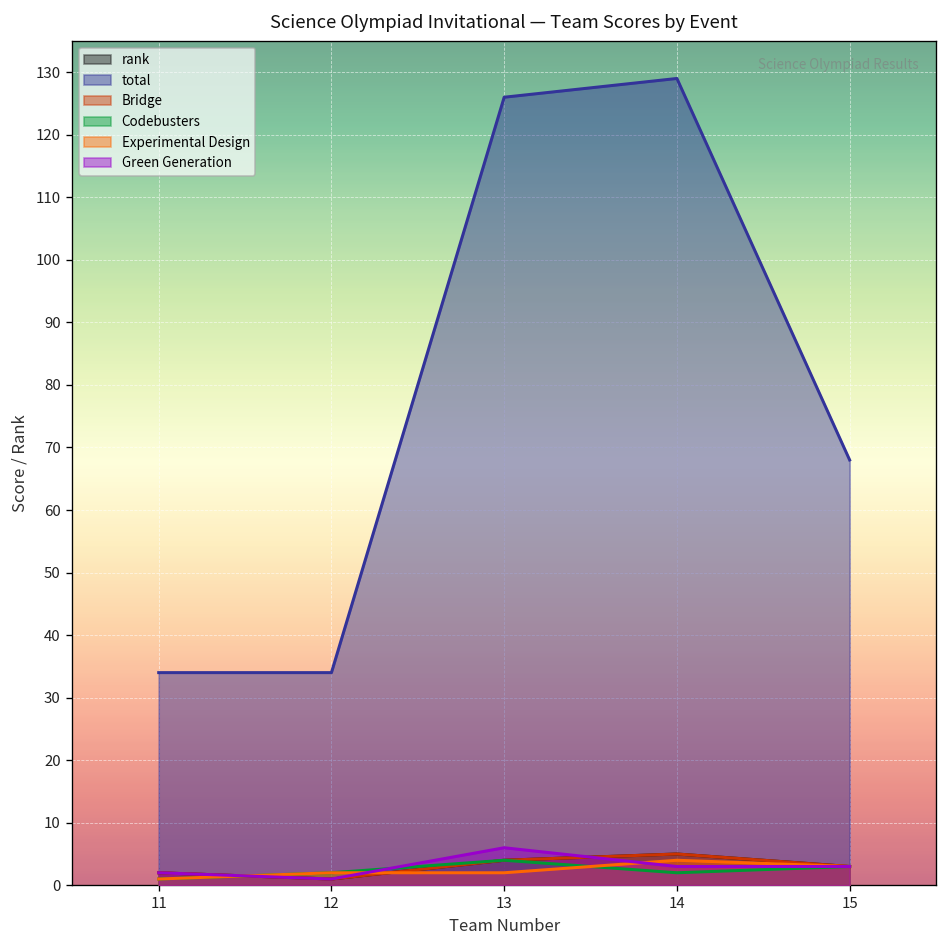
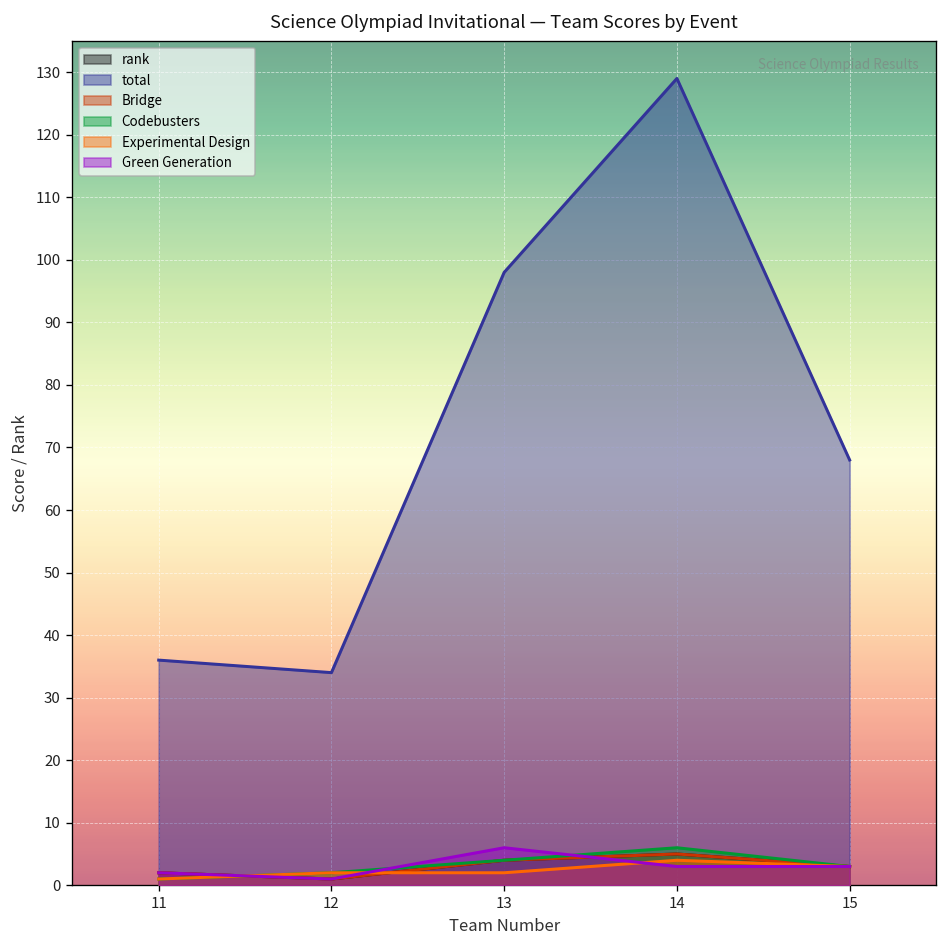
  {
    "total": {
-     "11": 34,
+     "11": 36,
      "12": 34,
-     "13": 126,
+     "13": 98,
      "14": 129,
      "15": 68
    },
    "Codebusters": {
-     "14": 2
+     "14": 6
    },
    "Green Generation": {
      "13": 6,
      "14": 3
    }
  }
